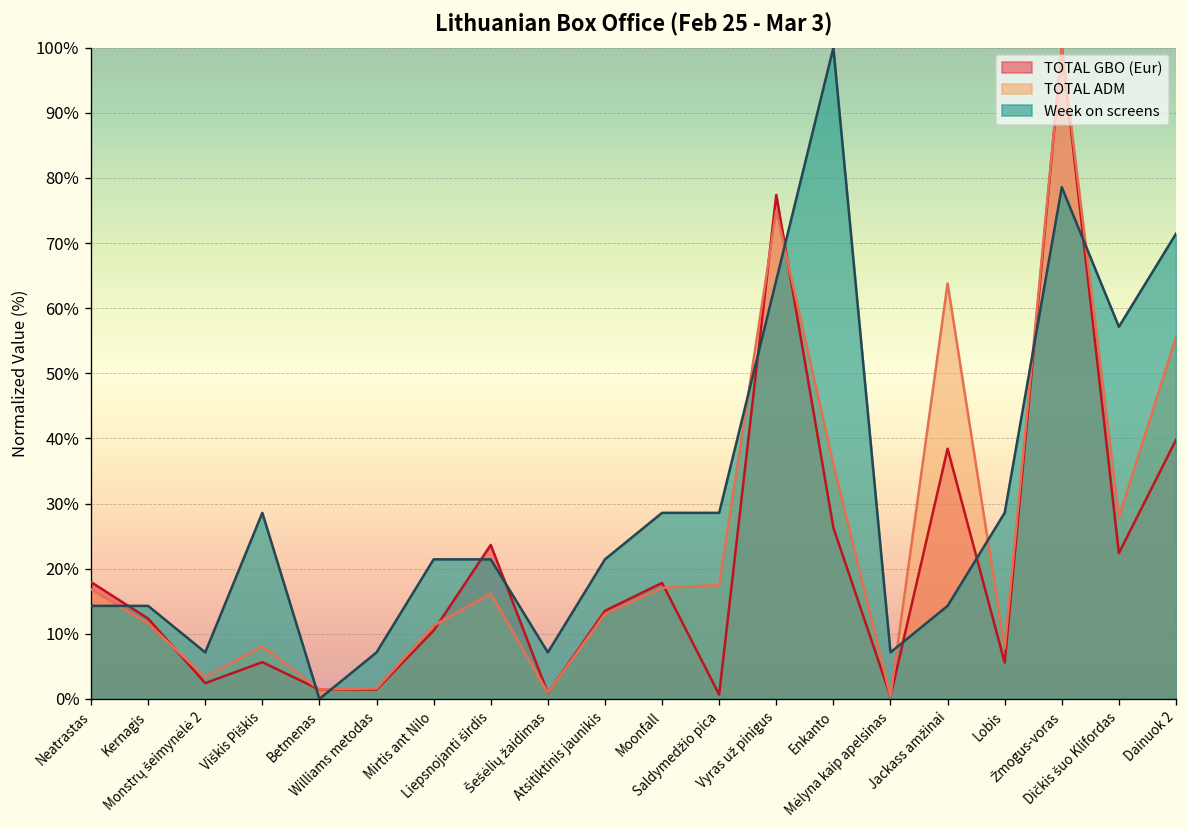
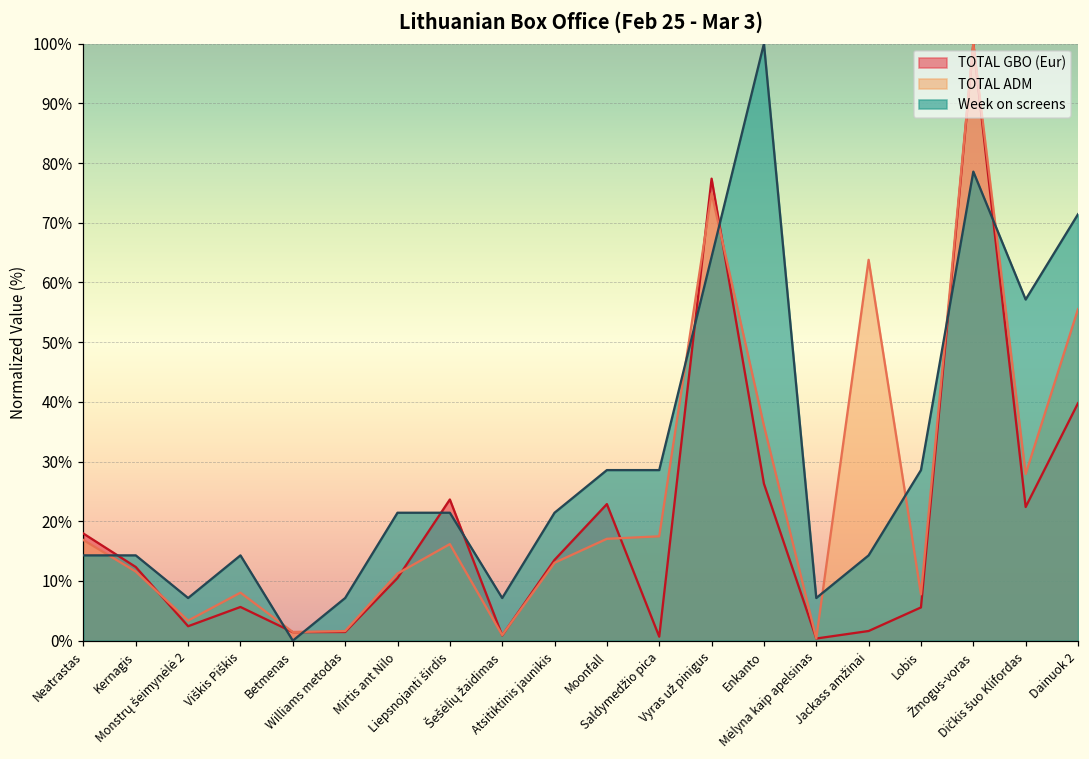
  {
    "TOTAL GBO (Eur)": {
      "Neatrastas": "18%",
      "Kernagis": "12%",
      "Monstrų šeimynėlė 2": "2%",
      "Viškis Piškis": "6%",
      "Mirtis ant Nilo": "10%",
      "Liepsnojanti širdis": "24%",
      "Atsitiktinis jaunikis": "14%",
-     "Moonfall": "18%",
+     "Moonfall": "23%",
      "Saldymedžio pica": "1%",
      "Vyras už pinigus": "77%",
      "Enkanto": "26%",
-     "Jackass amžinai": "38%",
+     "Jackass amžinai": "2%",
      "Lobis": "6%",
      "Dičkis šuo Klifordas": "22%",
      "Dainuok 2": "40%"
    },
    "TOTAL ADM": {
      "Neatrastas": "17%",
      "Kernagis": "12%",
      "Monstrų šeimynėlė 2": "3%",
      "Viškis Piškis": "8%",
      "Mirtis ant Nilo": "11%",
      "Liepsnojanti širdis": "16%",
      "Atsitiktinis jaunikis": "13%",
      "Moonfall": "17%",
      "Saldymedžio pica": "17%",
      "Vyras už pinigus": "75%",
      "Enkanto": "36%",
      "Jackass amžinai": "64%",
      "Lobis": "8%",
      "Dičkis šuo Klifordas": "28%",
      "Dainuok 2": "56%"
    },
    "Week on screens": {
      "Neatrastas": "14%",
      "Kernagis": "14%",
      "Monstrų šeimynėlė 2": "7%",
-     "Viškis Piškis": "29%",
+     "Viškis Piškis": "14%",
      "Betmenas": "0%",
      "Williams metodas": "7%",
      "Mirtis ant Nilo": "21%",
      "Liepsnojanti širdis": "21%",
      "Šešėlių žaidimas": "7%",
      "Atsitiktinis jaunikis": "21%",
      "Moonfall": "29%",
      "Saldymedžio pica": "29%",
      "Vyras už pinigus": "64%",
      "Enkanto": "100%",
      "Mėlyna kaip apelsinas": "7%",
      "Jackass amžinai": "14%",
      "Lobis": "29%",
      "Žmogus-voras": "79%",
      "Dičkis šuo Klifordas": "57%",
      "Dainuok 2": "71%"
    }
  }
